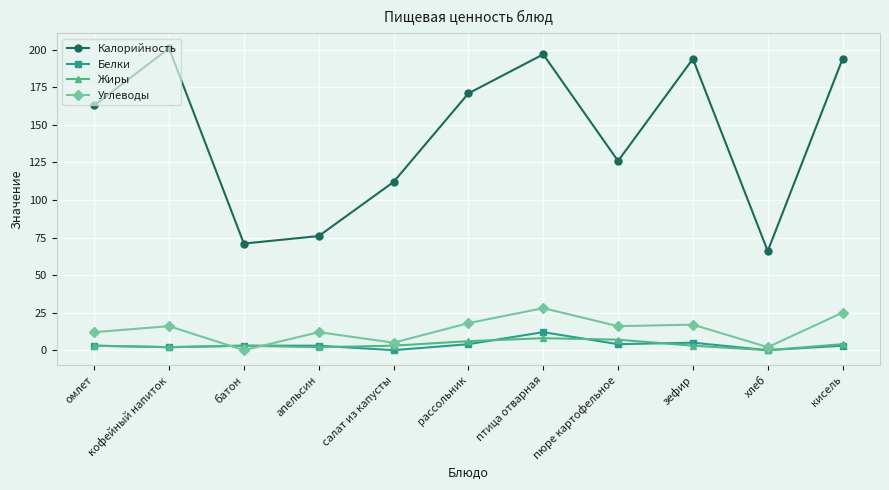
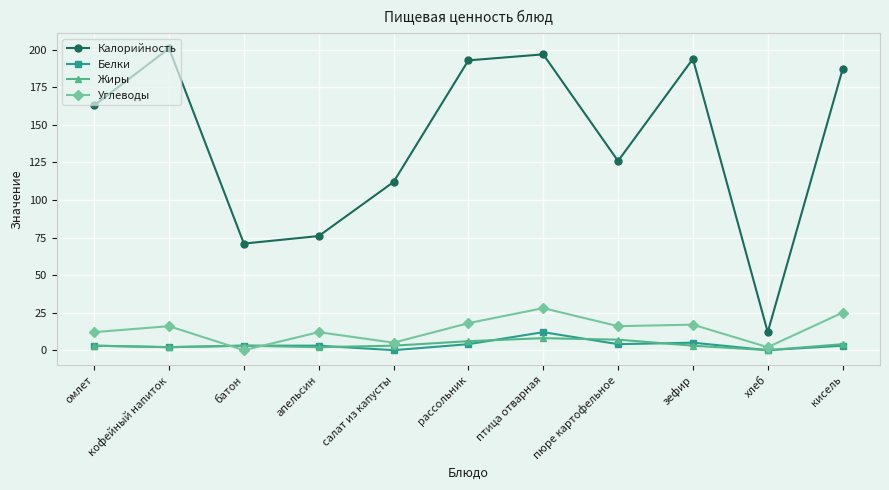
  {
    "Калорийность": {
      "батон": 71,
      "апельсин": 76,
      "салат из капусты": 112,
-     "рассольник": 171,
+     "рассольник": 193,
      "птица отварная": 197,
      "пюре картофельное": 126,
      "зефир": 194,
-     "хлеб": 66,
-     "кисель": 194
+     "хлеб": 12,
+     "кисель": 187
    }
  }
